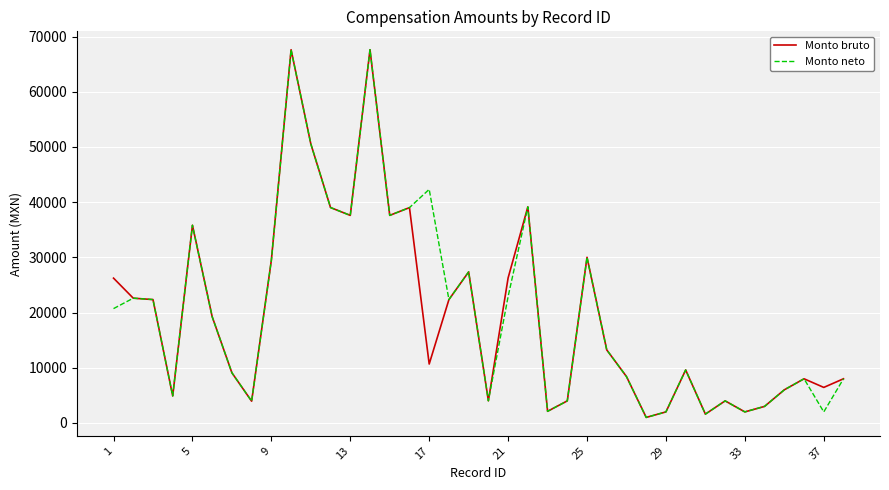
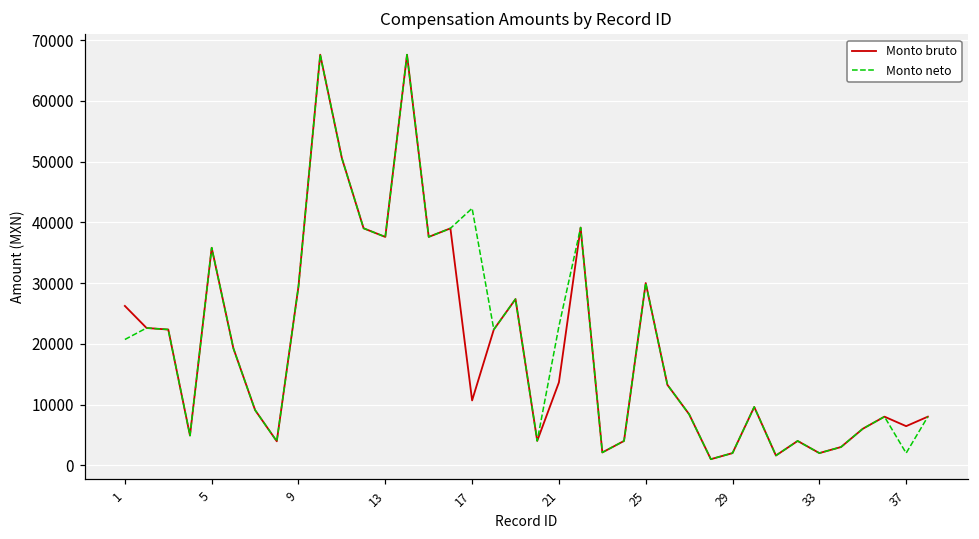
  {
    "Monto bruto": {
      "1": 26000,
      "17": 11000,
-     "21": 26000,
+     "21": 14000,
      "37": 6000
    },
    "Monto neto": {
      "1": 21000,
      "17": 42000,
      "21": 23000,
      "37": 2000
    }
  }
